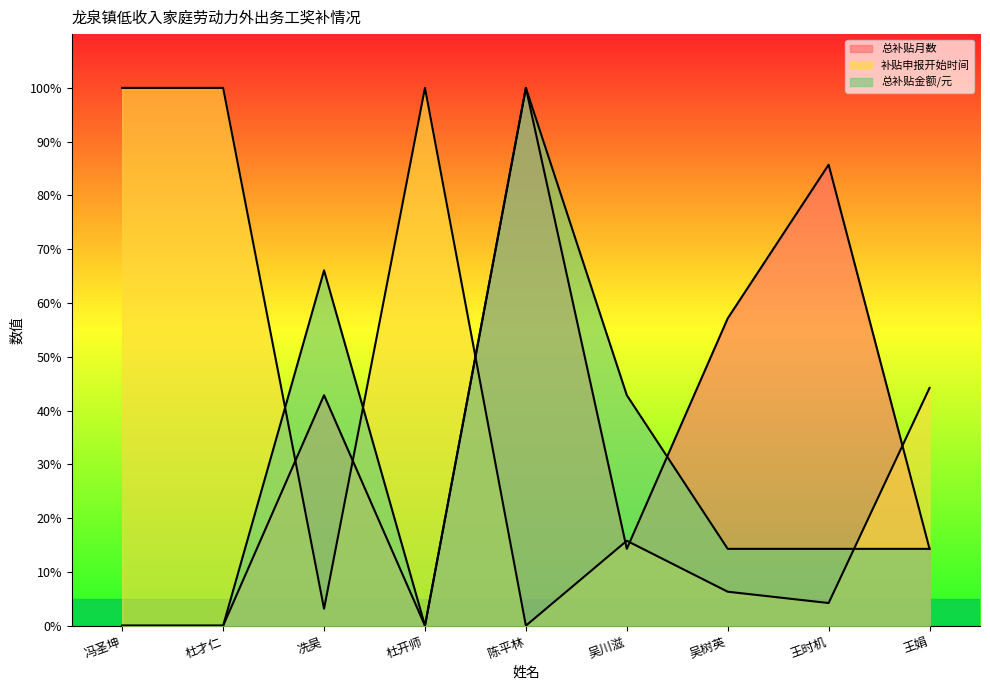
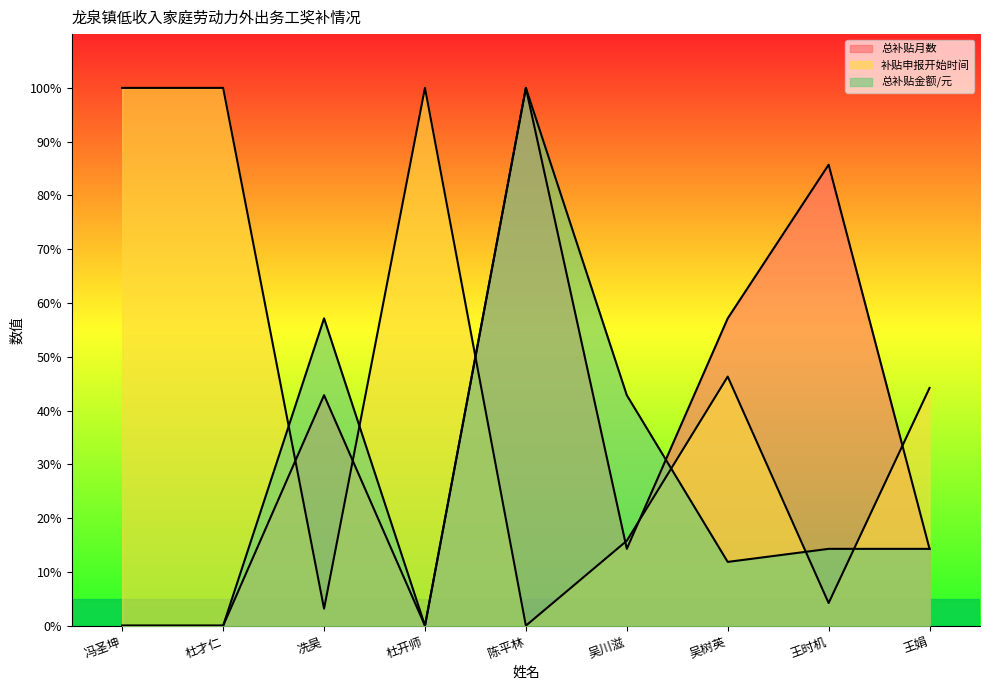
  {
    "总补贴月数": {
      "冼昊": "43%",
      "吴川滋": "14%",
      "吴树英": "57%",
      "王时机": "86%"
    },
    "补贴申报开始时间": {
      "冯圣坤": "100%",
      "杜才仁": "100%",
      "杜开师": "100%",
      "吴川滋": "16%",
-     "吴树英": "6%",
+     "吴树英": "46%",
      "王娟": "44%"
    },
    "总补贴金额/元": {
-     "冼昊": "66%",
+     "冼昊": "57%",
      "吴川滋": "43%",
-     "吴树英": "14%",
+     "吴树英": "12%",
      "王时机": "14%"
    }
  }
